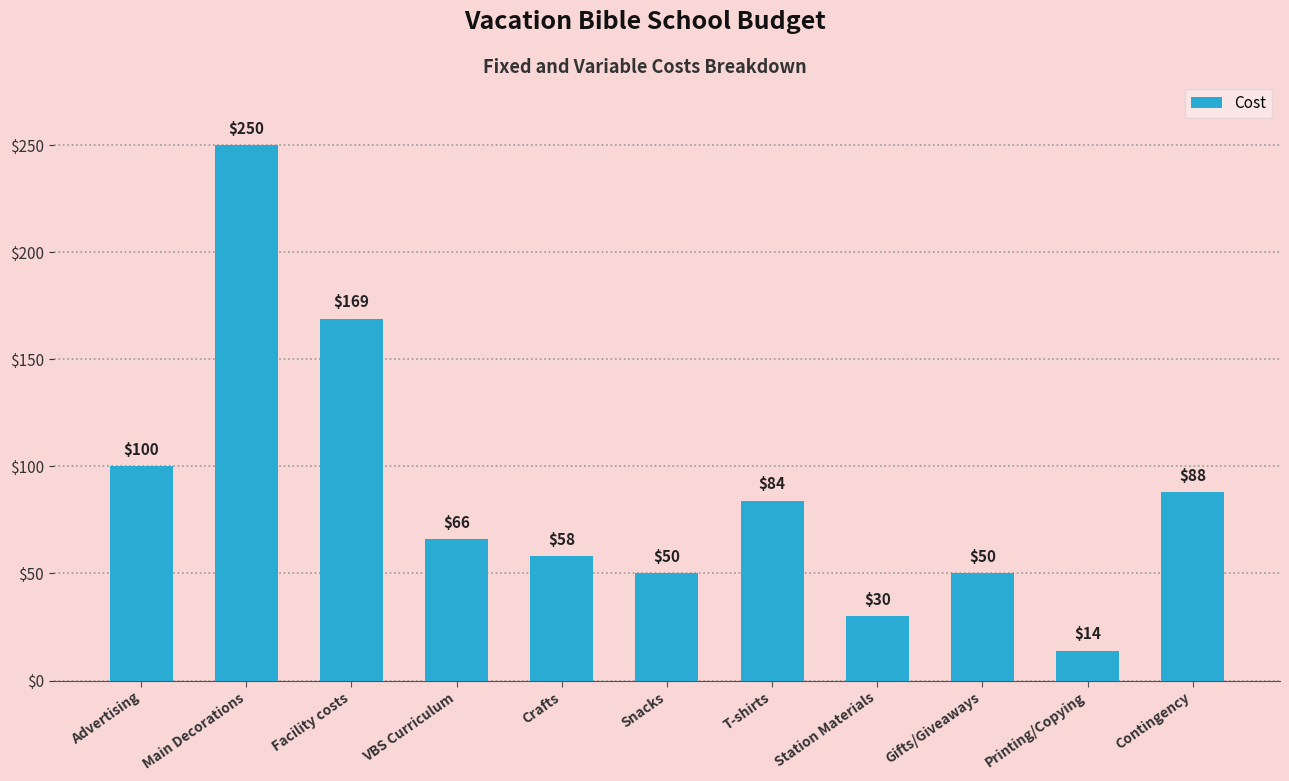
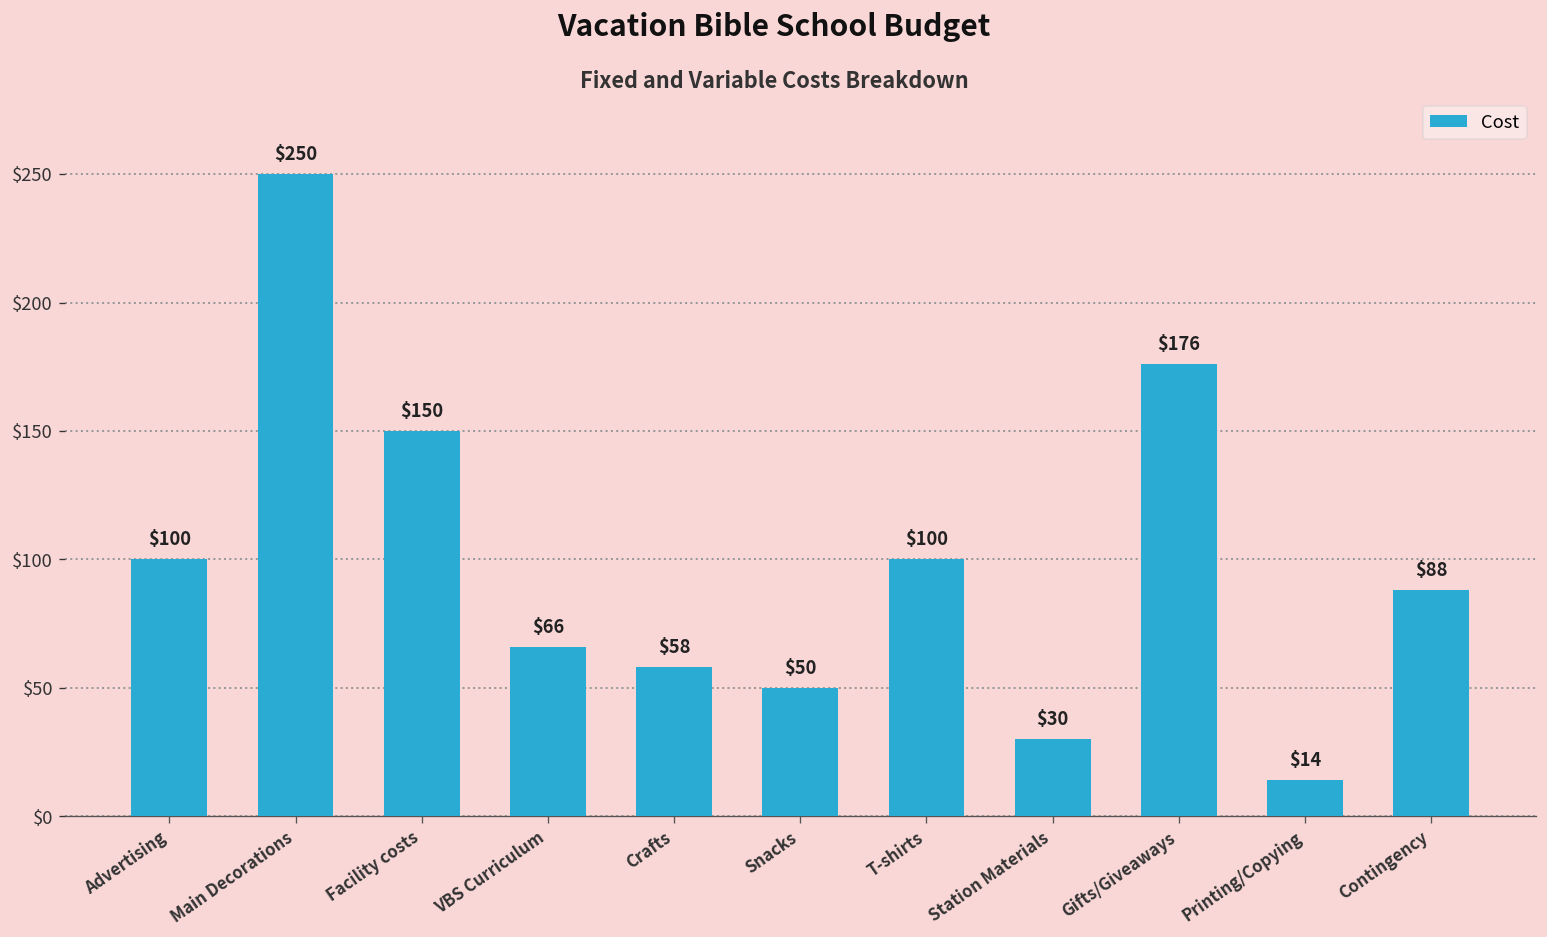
  {
    "Advertising": "$100",
    "Main Decorations": "$250",
-   "Facility costs": "$169",
+   "Facility costs": "$150",
    "VBS Curriculum": "$66",
    "Crafts": "$58",
    "Snacks": "$50",
-   "T-shirts": "$84",
+   "T-shirts": "$100",
    "Station Materials": "$30",
-   "Gifts/Giveaways": "$50",
+   "Gifts/Giveaways": "$176",
    "Printing/Copying": "$14",
    "Contingency": "$88"
  }
